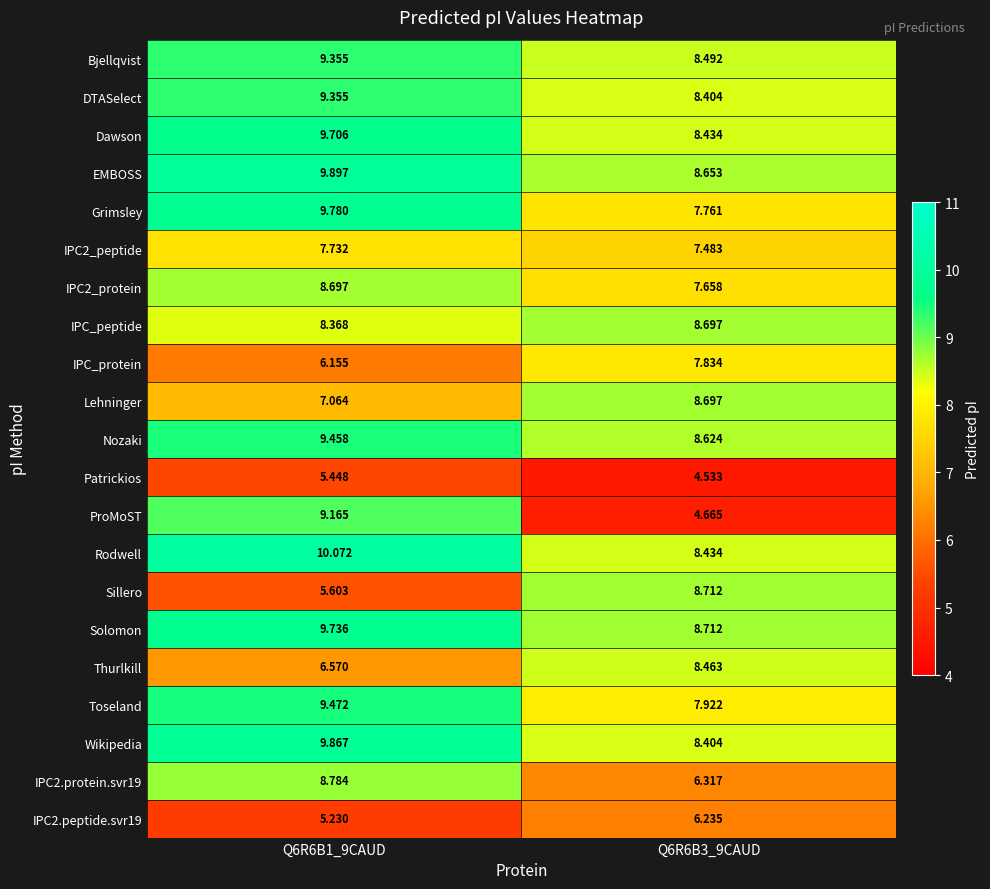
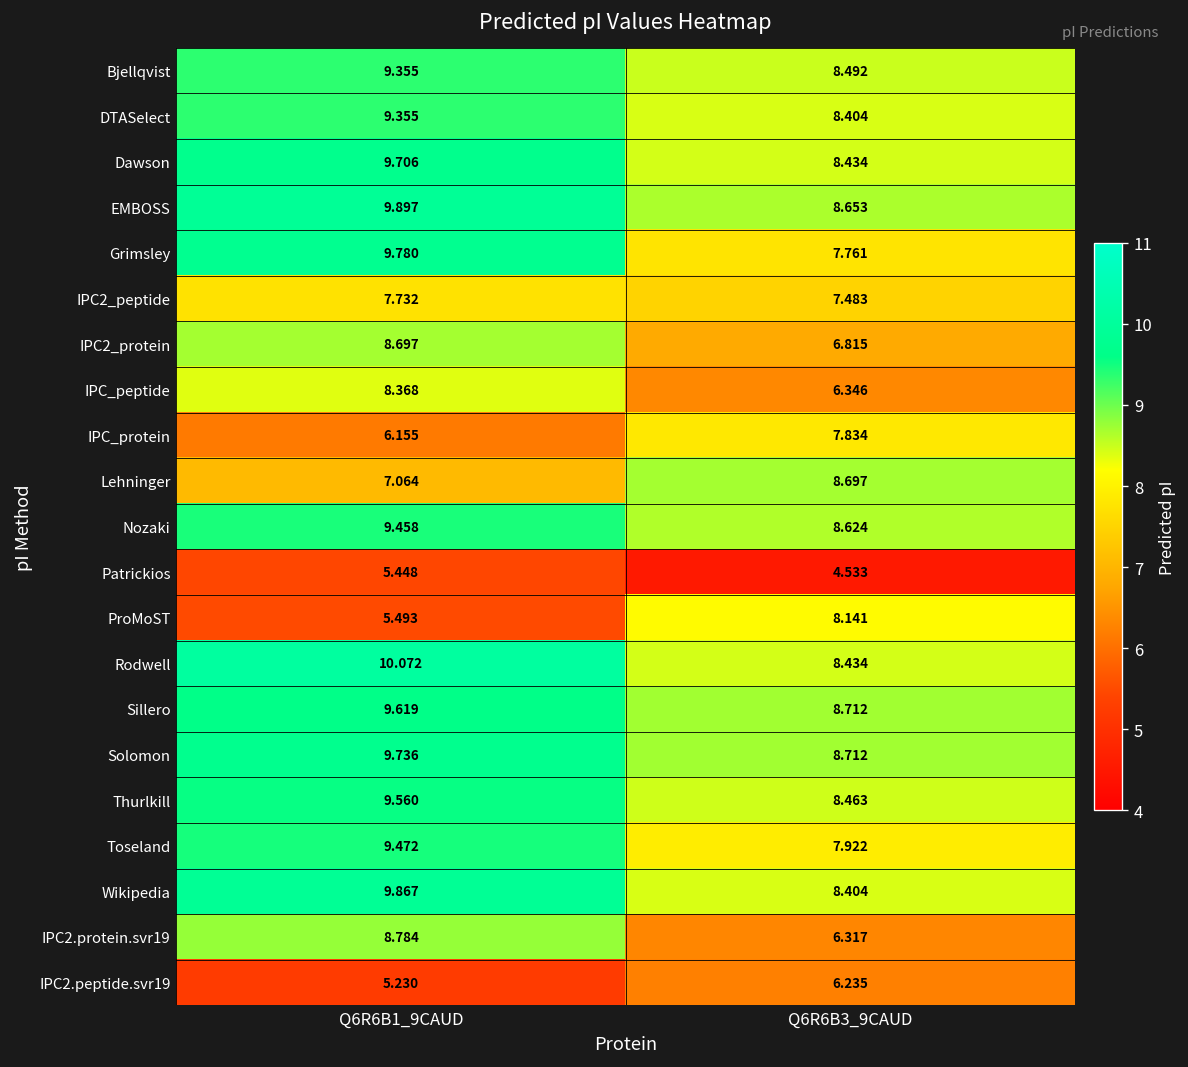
  {
    "Bjellqvist": {
      "Q6R6B1_9CAUD": 9.355,
      "Q6R6B3_9CAUD": 8.492
    },
    "DTASelect": {
      "Q6R6B1_9CAUD": 9.355,
      "Q6R6B3_9CAUD": 8.404
    },
    "Dawson": {
      "Q6R6B1_9CAUD": 9.706,
      "Q6R6B3_9CAUD": 8.434
    },
    "EMBOSS": {
      "Q6R6B1_9CAUD": 9.897,
      "Q6R6B3_9CAUD": 8.653
    },
    "Grimsley": {
      "Q6R6B1_9CAUD": 9.780,
      "Q6R6B3_9CAUD": 7.761
    },
    "IPC2_peptide": {
      "Q6R6B1_9CAUD": 7.732,
      "Q6R6B3_9CAUD": 7.483
    },
    "IPC2_protein": {
      "Q6R6B1_9CAUD": 8.697,
-     "Q6R6B3_9CAUD": 7.658
+     "Q6R6B3_9CAUD": 6.815
    },
    "IPC_peptide": {
      "Q6R6B1_9CAUD": 8.368,
-     "Q6R6B3_9CAUD": 8.697
+     "Q6R6B3_9CAUD": 6.346
    },
    "IPC_protein": {
      "Q6R6B1_9CAUD": 6.155,
      "Q6R6B3_9CAUD": 7.834
    },
    "Lehninger": {
      "Q6R6B1_9CAUD": 7.064,
      "Q6R6B3_9CAUD": 8.697
    },
    "Nozaki": {
      "Q6R6B1_9CAUD": 9.458,
      "Q6R6B3_9CAUD": 8.624
    },
    "Patrickios": {
      "Q6R6B1_9CAUD": 5.448,
      "Q6R6B3_9CAUD": 4.533
    },
    "ProMoST": {
-     "Q6R6B1_9CAUD": 9.165,
-     "Q6R6B3_9CAUD": 4.665
+     "Q6R6B1_9CAUD": 5.493,
+     "Q6R6B3_9CAUD": 8.141
    },
    "Rodwell": {
      "Q6R6B1_9CAUD": 10.072,
      "Q6R6B3_9CAUD": 8.434
    },
    "Sillero": {
-     "Q6R6B1_9CAUD": 5.603,
+     "Q6R6B1_9CAUD": 9.619,
      "Q6R6B3_9CAUD": 8.712
    },
    "Solomon": {
      "Q6R6B1_9CAUD": 9.736,
      "Q6R6B3_9CAUD": 8.712
    },
    "Thurlkill": {
-     "Q6R6B1_9CAUD": 6.570,
+     "Q6R6B1_9CAUD": 9.560,
      "Q6R6B3_9CAUD": 8.463
    },
    "Toseland": {
      "Q6R6B1_9CAUD": 9.472,
      "Q6R6B3_9CAUD": 7.922
    },
    "Wikipedia": {
      "Q6R6B1_9CAUD": 9.867,
      "Q6R6B3_9CAUD": 8.404
    },
    "IPC2.protein.svr19": {
      "Q6R6B1_9CAUD": 8.784,
      "Q6R6B3_9CAUD": 6.317
    },
    "IPC2.peptide.svr19": {
      "Q6R6B1_9CAUD": 5.230,
      "Q6R6B3_9CAUD": 6.235
    }
  }
